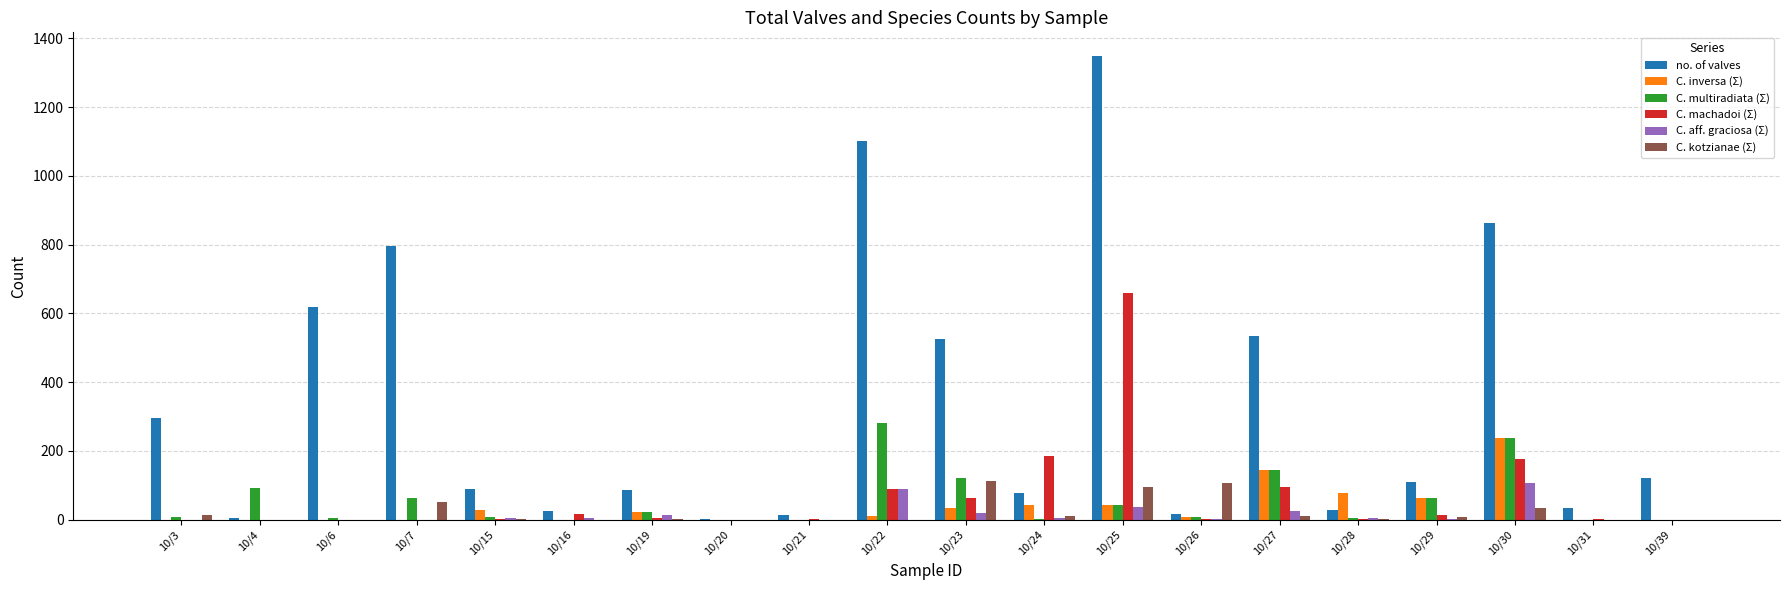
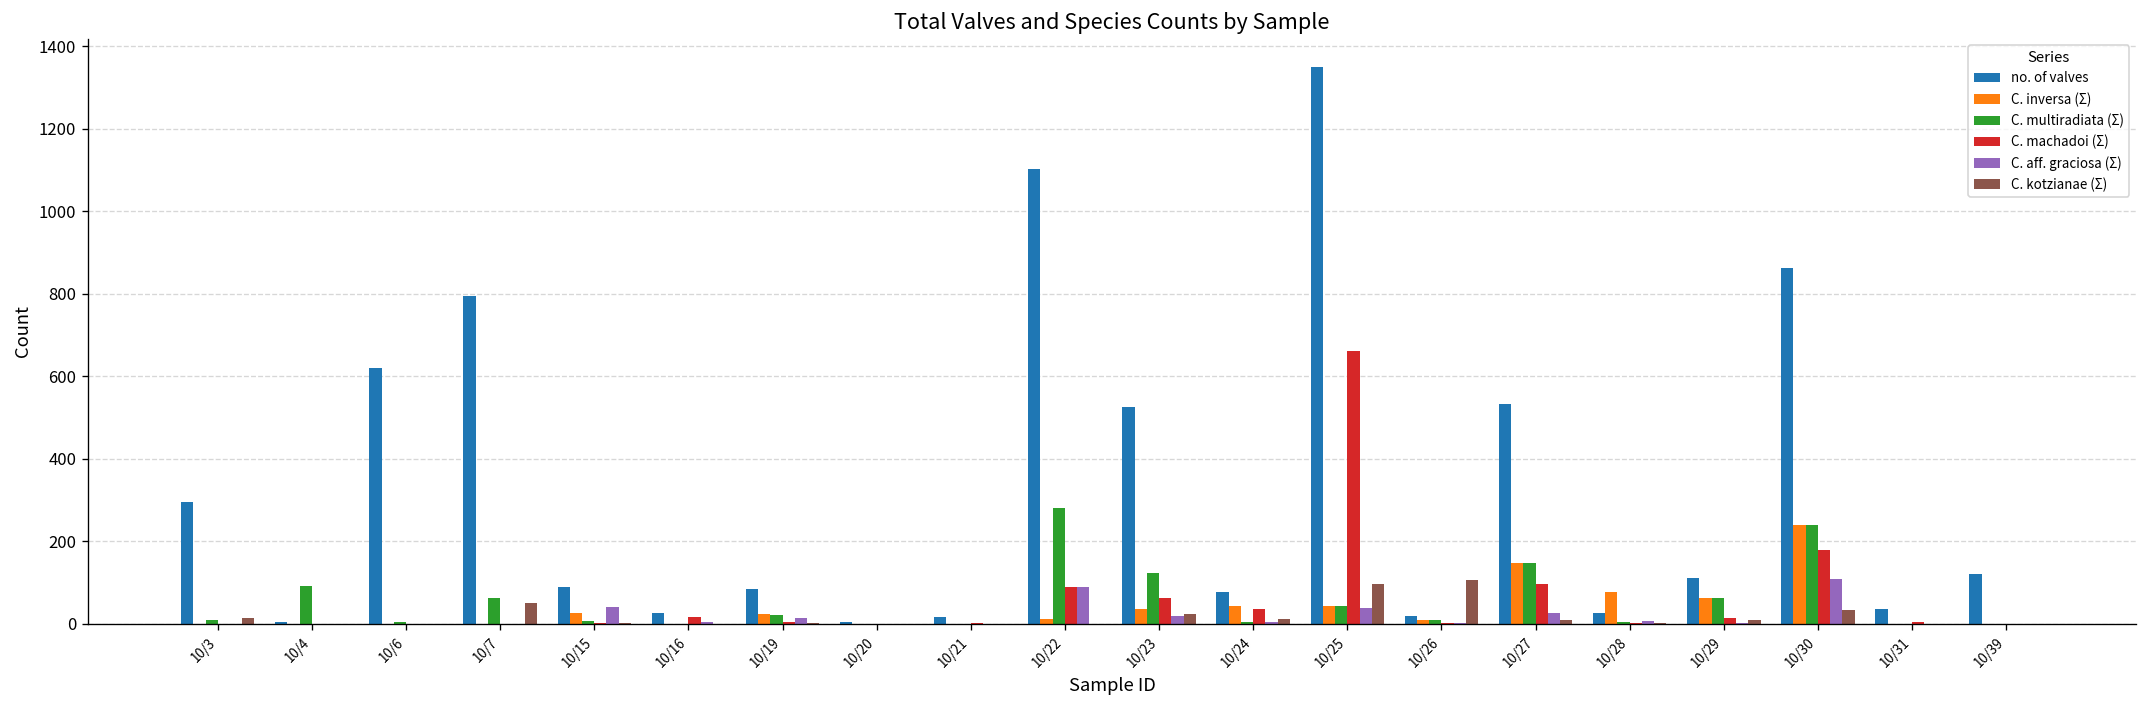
  {
    "no. of valves": {
      "10/3": 300,
      "10/6": 620,
      "10/7": 800,
      "10/15": 90,
      "10/16": 30,
      "10/19": 90,
      "10/21": 20,
      "10/22": 1100,
      "10/23": 530,
      "10/24": 80,
      "10/25": 1350,
      "10/26": 20,
      "10/27": 530,
      "10/28": 30,
      "10/29": 110,
      "10/30": 860,
      "10/31": 40,
      "10/39": 120
    },
    "C. inversa (Σ)": {
      "10/3": 0,
      "10/4": 0,
      "10/6": 0,
      "10/7": 0,
      "10/15": 30,
      "10/16": 0,
      "10/19": 20,
      "10/20": 0,
      "10/21": 0,
      "10/22": 10,
      "10/23": 40,
      "10/24": 40,
      "10/25": 40,
      "10/26": 10,
      "10/27": 150,
      "10/28": 80,
      "10/29": 60,
      "10/30": 240,
      "10/31": 0,
      "10/39": 0
    },
    "C. multiradiata (Σ)": {
      "10/3": 10,
      "10/4": 90,
      "10/7": 60,
      "10/16": 0,
      "10/19": 20,
      "10/20": 0,
      "10/21": 0,
      "10/22": 280,
      "10/23": 120,
      "10/25": 40,
      "10/26": 10,
      "10/27": 150,
      "10/29": 60,
      "10/30": 240,
      "10/31": 0,
      "10/39": 0
    },
    "C. machadoi (Σ)": {
      "10/3": 0,
      "10/4": 0,
      "10/6": 0,
      "10/7": 0,
      "10/16": 20,
      "10/20": 0,
      "10/22": 90,
      "10/23": 60,
-     "10/24": 180,
+     "10/24": 40,
      "10/25": 660,
      "10/27": 100,
      "10/29": 10,
      "10/30": 180,
      "10/39": 0
    },
    "C. aff. graciosa (Σ)": {
      "10/3": 0,
      "10/4": 0,
      "10/6": 0,
      "10/7": 0,
-     "10/15": 0,
+     "10/15": 40,
      "10/19": 10,
      "10/20": 0,
      "10/21": 0,
      "10/22": 90,
      "10/23": 20,
      "10/25": 40,
      "10/27": 30,
      "10/30": 110,
      "10/31": 0,
      "10/39": 0
    },
    "C. kotzianae (Σ)": {
      "10/3": 10,
      "10/4": 0,
      "10/6": 0,
      "10/7": 50,
      "10/16": 0,
      "10/20": 0,
      "10/21": 0,
      "10/22": 0,
-     "10/23": 110,
+     "10/23": 20,
      "10/24": 10,
      "10/25": 100,
      "10/26": 110,
      "10/27": 10,
      "10/29": 10,
      "10/30": 30,
      "10/31": 0,
      "10/39": 0
    }
  }
